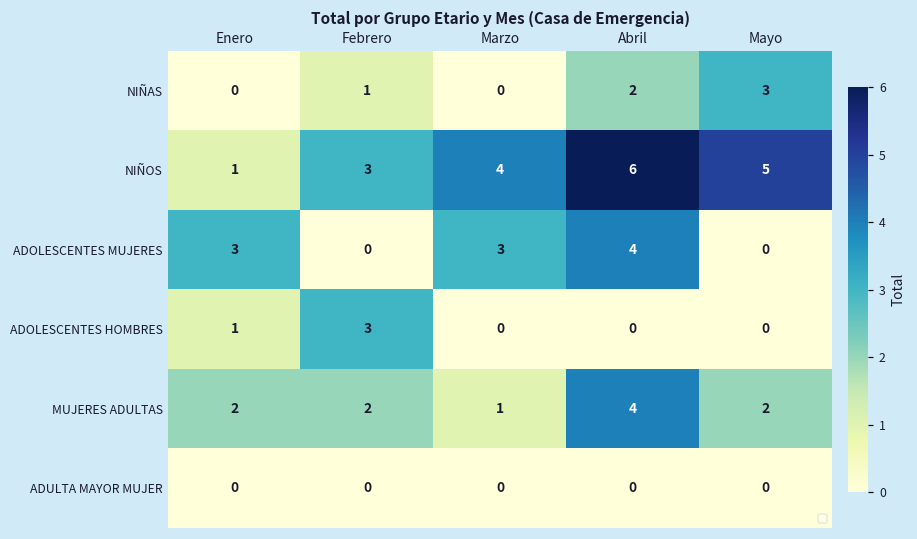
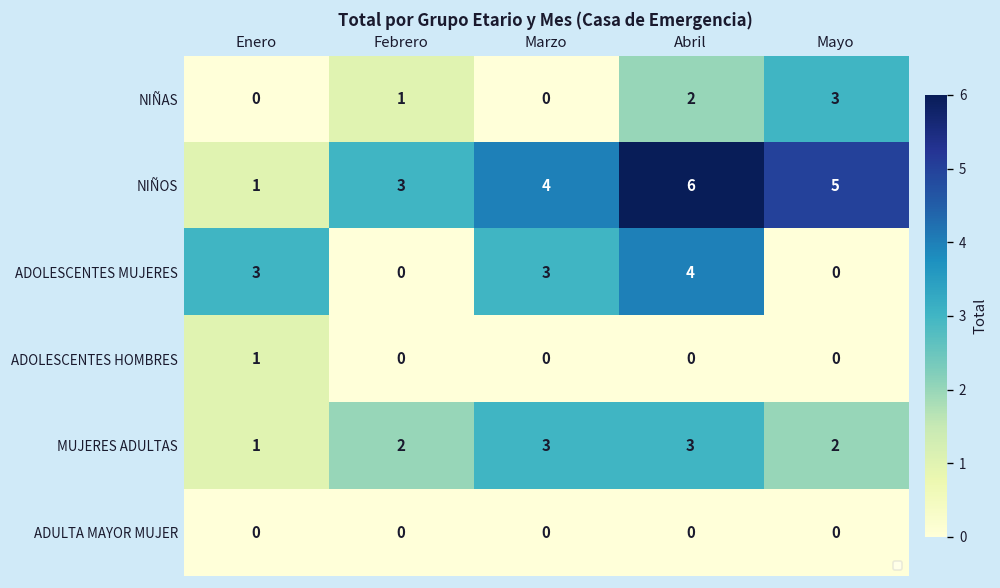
  {
    "NIÑAS": {
      "Enero": 0,
      "Febrero": 1,
      "Marzo": 0,
      "Abril": 2,
      "Mayo": 3
    },
    "NIÑOS": {
      "Enero": 1,
      "Febrero": 3,
      "Marzo": 4,
      "Abril": 6,
      "Mayo": 5
    },
    "ADOLESCENTES MUJERES": {
      "Enero": 3,
      "Febrero": 0,
      "Marzo": 3,
      "Abril": 4,
      "Mayo": 0
    },
    "ADOLESCENTES HOMBRES": {
      "Enero": 1,
-     "Febrero": 3,
+     "Febrero": 0,
      "Marzo": 0,
      "Abril": 0,
      "Mayo": 0
    },
    "MUJERES ADULTAS": {
-     "Enero": 2,
+     "Enero": 1,
      "Febrero": 2,
-     "Marzo": 1,
-     "Abril": 4,
+     "Marzo": 3,
+     "Abril": 3,
      "Mayo": 2
    },
    "ADULTA MAYOR MUJER": {
      "Enero": 0,
      "Febrero": 0,
      "Marzo": 0,
      "Abril": 0,
      "Mayo": 0
    }
  }
